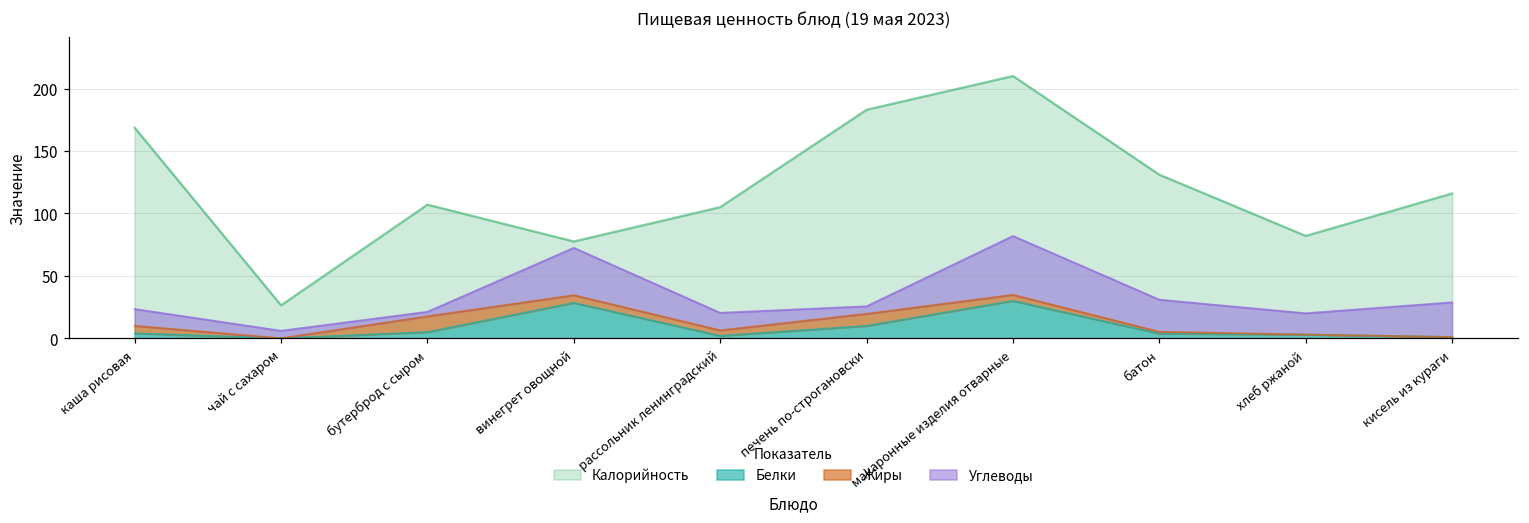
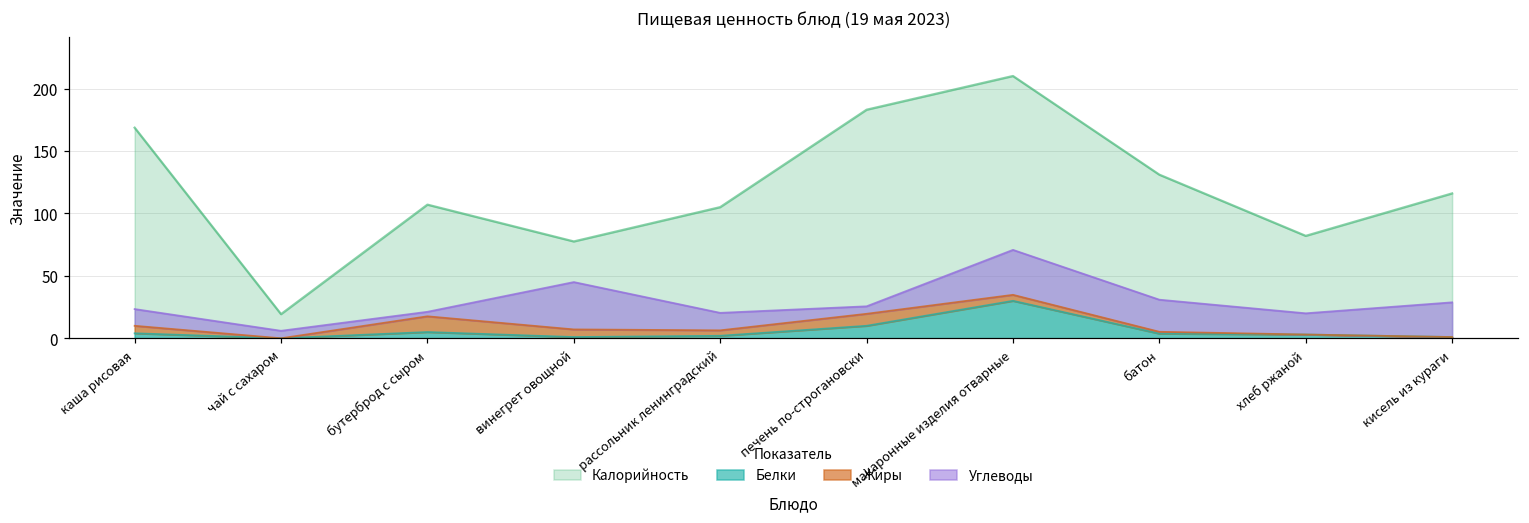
  {
    "Калорийность": {
      "каша рисовая": 169,
-     "чай с сахаром": 26,
+     "чай с сахаром": 19,
      "бутерброд с сыром": 107,
      "винегрет овощной": 78,
      "рассольник ленинградский": 105,
      "печень по-строгановски": 183,
      "макаронные изделия отварные": 210,
      "батон": 131,
      "хлеб ржаной": 82,
      "кисель из кураги": 116
    },
    "Белки": {
      "каша рисовая": 4,
      "бутерброд с сыром": 5,
-     "винегрет овощной": 28,
+     "винегрет овощной": 1,
      "рассольник ленинградский": 2,
      "печень по-строгановски": 10,
      "макаронные изделия отварные": 30
    },
    "Жиры": {
      "каша рисовая": 6,
      "бутерброд с сыром": 13,
      "винегрет овощной": 6,
      "рассольник ленинградский": 4,
      "печень по-строгановски": 10,
      "макаронные изделия отварные": 5
    },
    "Углеводы": {
      "каша рисовая": 13,
      "чай с сахаром": 6,
      "бутерброд с сыром": 4,
      "винегрет овощной": 38,
      "рассольник ленинградский": 14,
      "печень по-строгановски": 6,
-     "макаронные изделия отварные": 47,
+     "макаронные изделия отварные": 36,
      "батон": 26,
      "хлеб ржаной": 17,
      "кисель из кураги": 28
    }
  }
